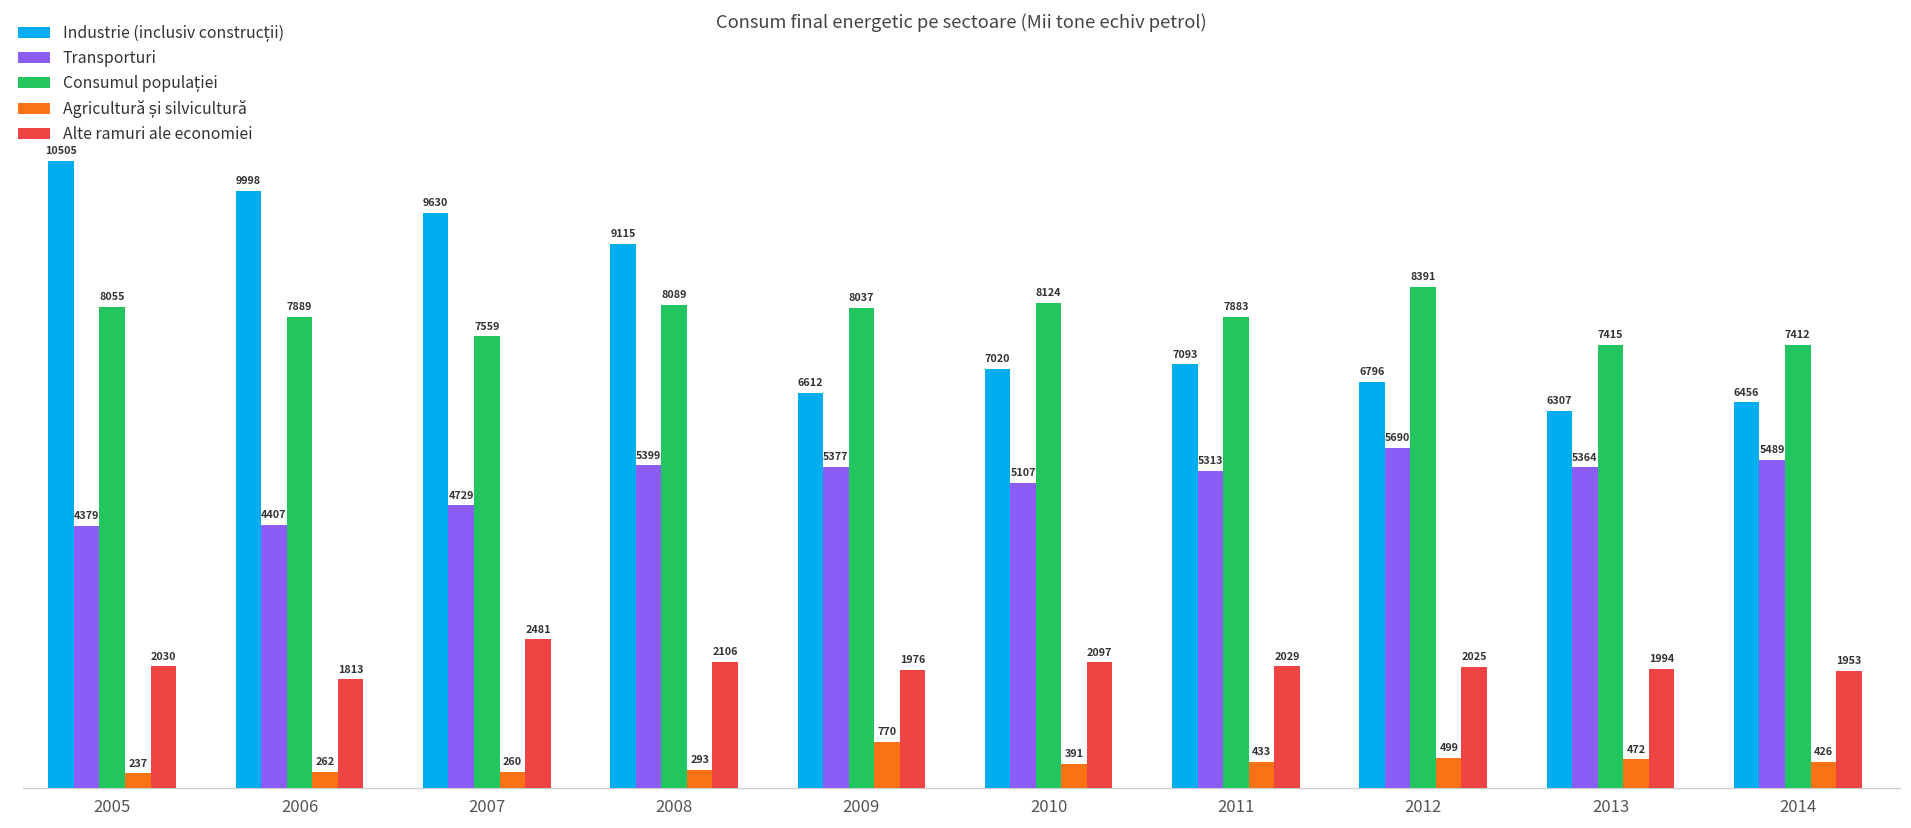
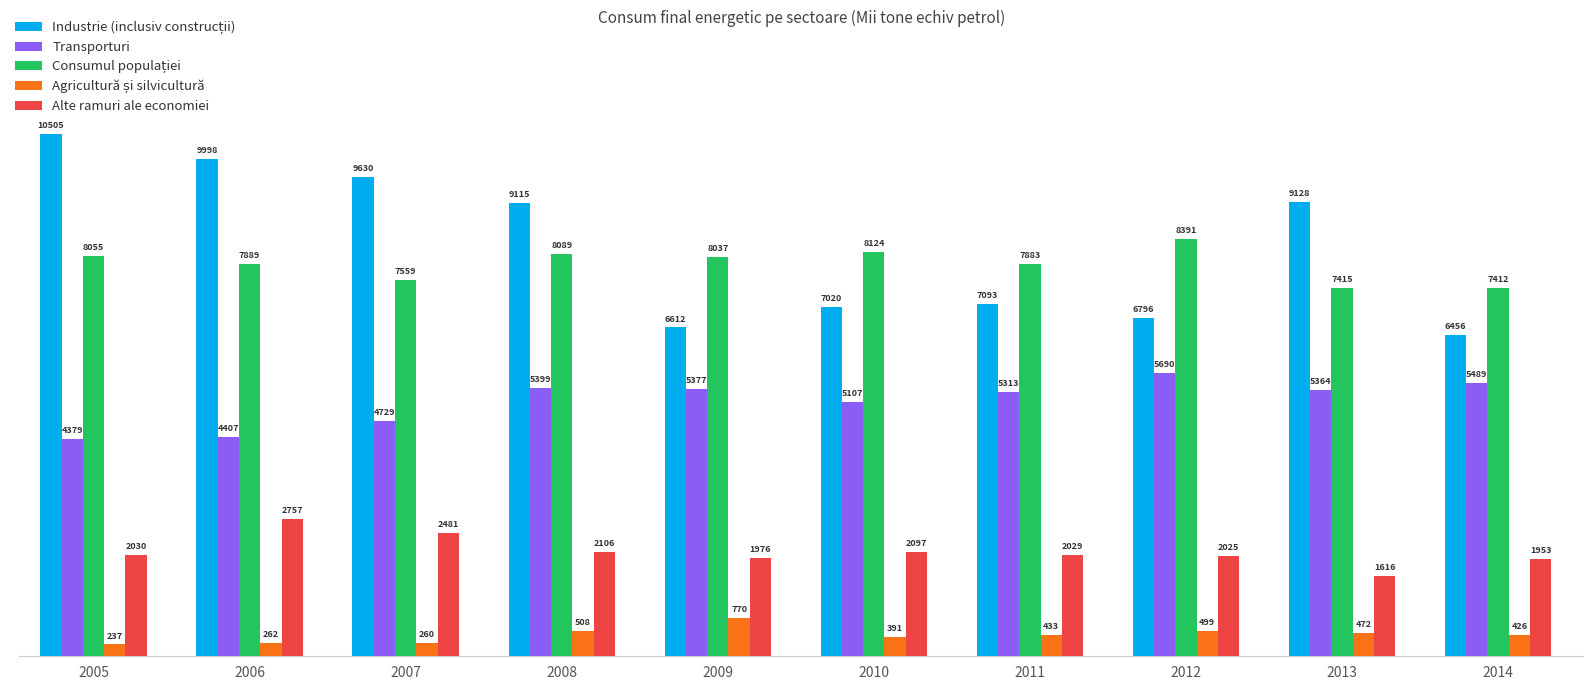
  {
    "Industrie (inclusiv construcții)": {
      "2005": 10505,
      "2006": 9998,
      "2007": 9630,
      "2008": 9115,
      "2009": 6612,
      "2010": 7020,
      "2011": 7093,
      "2012": 6796,
-     "2013": 6307,
+     "2013": 9128,
      "2014": 6456
    },
    "Transporturi": {
      "2005": 4379,
      "2006": 4407,
      "2007": 4729,
      "2008": 5399,
      "2009": 5377,
      "2010": 5107,
      "2011": 5313,
      "2012": 5690,
      "2013": 5364,
      "2014": 5489
    },
    "Consumul populației": {
      "2005": 8055,
      "2006": 7889,
      "2007": 7559,
      "2008": 8089,
      "2009": 8037,
      "2010": 8124,
      "2011": 7883,
      "2012": 8391,
      "2013": 7415,
      "2014": 7412
    },
    "Agricultură și silvicultură": {
      "2005": 237,
      "2006": 262,
      "2007": 260,
-     "2008": 293,
+     "2008": 508,
      "2009": 770,
      "2010": 391,
      "2011": 433,
      "2012": 499,
      "2013": 472,
      "2014": 426
    },
    "Alte ramuri ale economiei": {
      "2005": 2030,
-     "2006": 1813,
+     "2006": 2757,
      "2007": 2481,
      "2008": 2106,
      "2009": 1976,
      "2010": 2097,
      "2011": 2029,
      "2012": 2025,
-     "2013": 1994,
+     "2013": 1616,
      "2014": 1953
    }
  }
